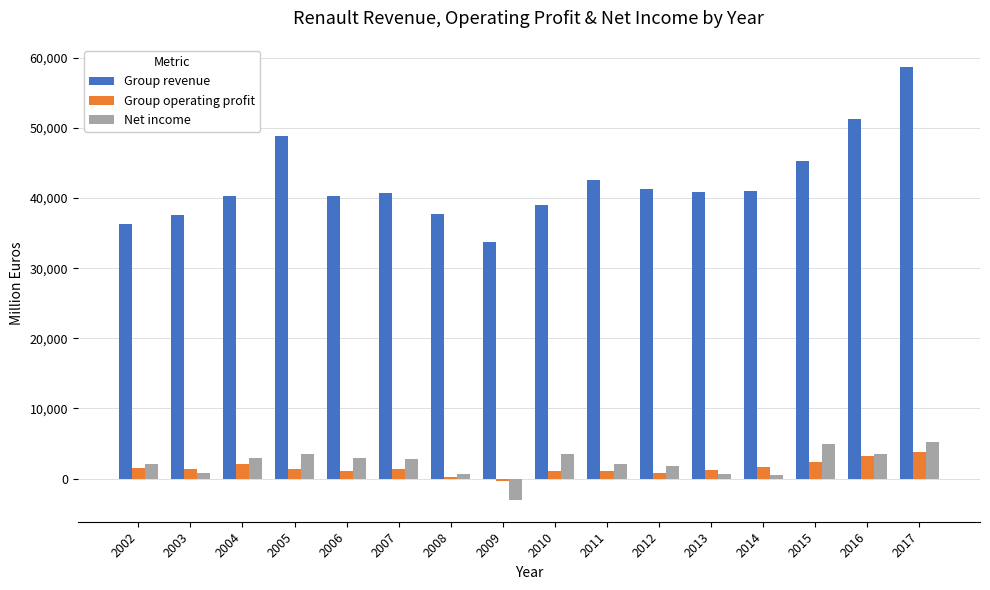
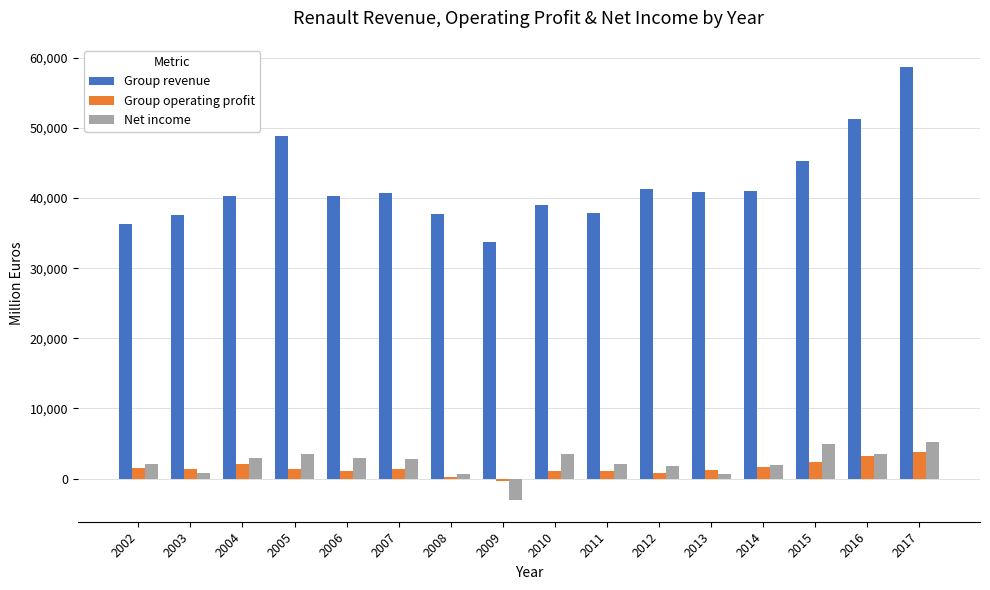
  {
    "Group revenue": {
      "2002": "36,000",
      "2003": "38,000",
      "2004": "40,000",
      "2005": "49,000",
      "2006": "40,000",
      "2007": "41,000",
      "2008": "38,000",
      "2009": "34,000",
      "2010": "39,000",
-     "2011": "43,000",
+     "2011": "38,000",
      "2012": "41,000",
      "2013": "41,000",
      "2014": "41,000",
      "2015": "45,000",
      "2016": "51,000",
      "2017": "59,000"
    },
    "Group operating profit": {
      "2002": "1,000",
      "2003": "1,000",
      "2004": "2,000",
      "2005": "1,000",
      "2006": "1,000",
      "2007": "1,000",
      "2009": "0",
      "2010": "1,000",
      "2011": "1,000",
      "2012": "1,000",
      "2013": "1,000",
      "2014": "2,000",
      "2015": "2,000",
      "2016": "3,000",
      "2017": "4,000"
    },
    "Net income": {
      "2002": "2,000",
      "2003": "1,000",
      "2004": "3,000",
      "2005": "3,000",
      "2006": "3,000",
      "2007": "3,000",
      "2008": "1,000",
      "2009": "-3,000",
      "2010": "3,000",
      "2011": "2,000",
      "2012": "2,000",
      "2013": "1,000",
-     "2014": "1,000",
+     "2014": "2,000",
      "2015": "5,000",
      "2016": "4,000",
      "2017": "5,000"
    }
  }
